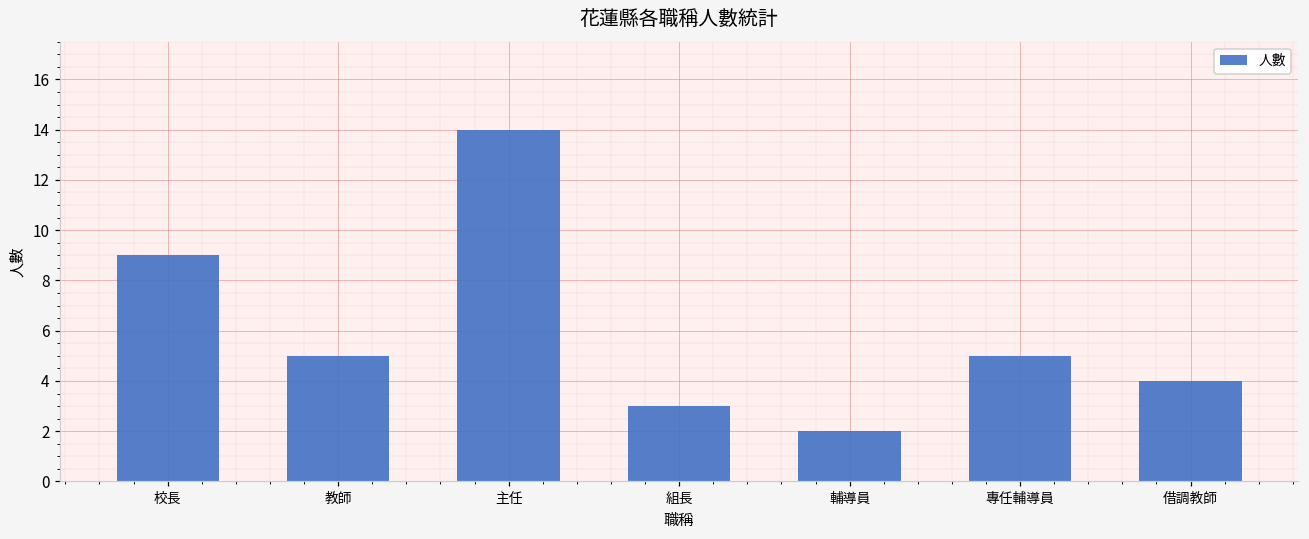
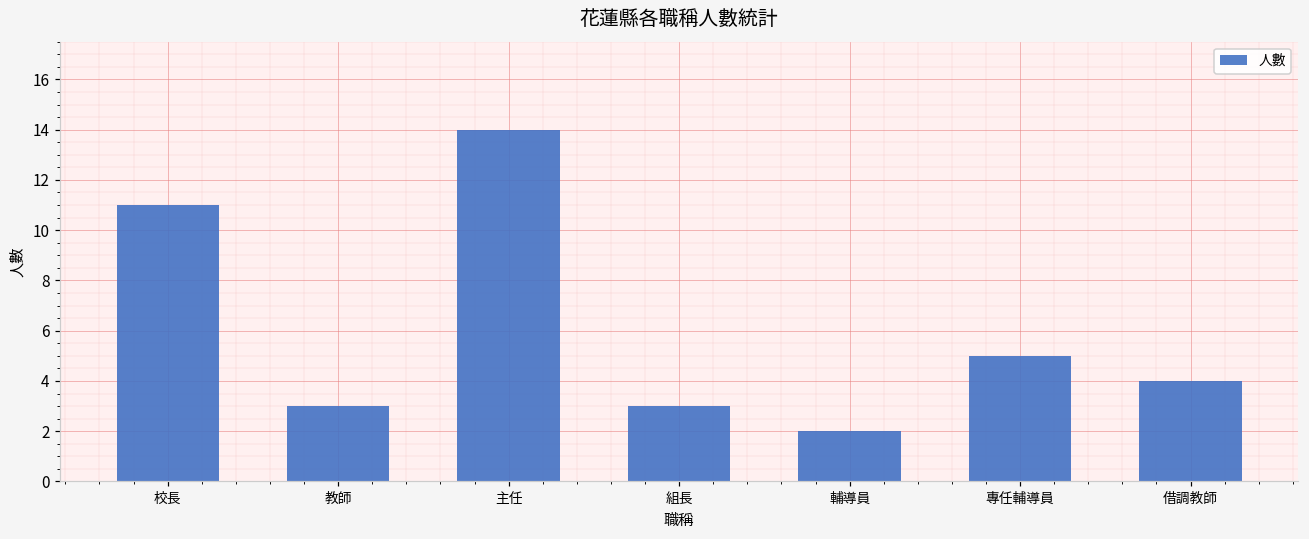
  {
-   "校長": 9,
-   "教師": 5,
+   "校長": 11,
+   "教師": 3,
    "主任": 14,
    "組長": 3,
    "輔導員": 2,
    "專任輔導員": 5,
    "借調教師": 4
  }
